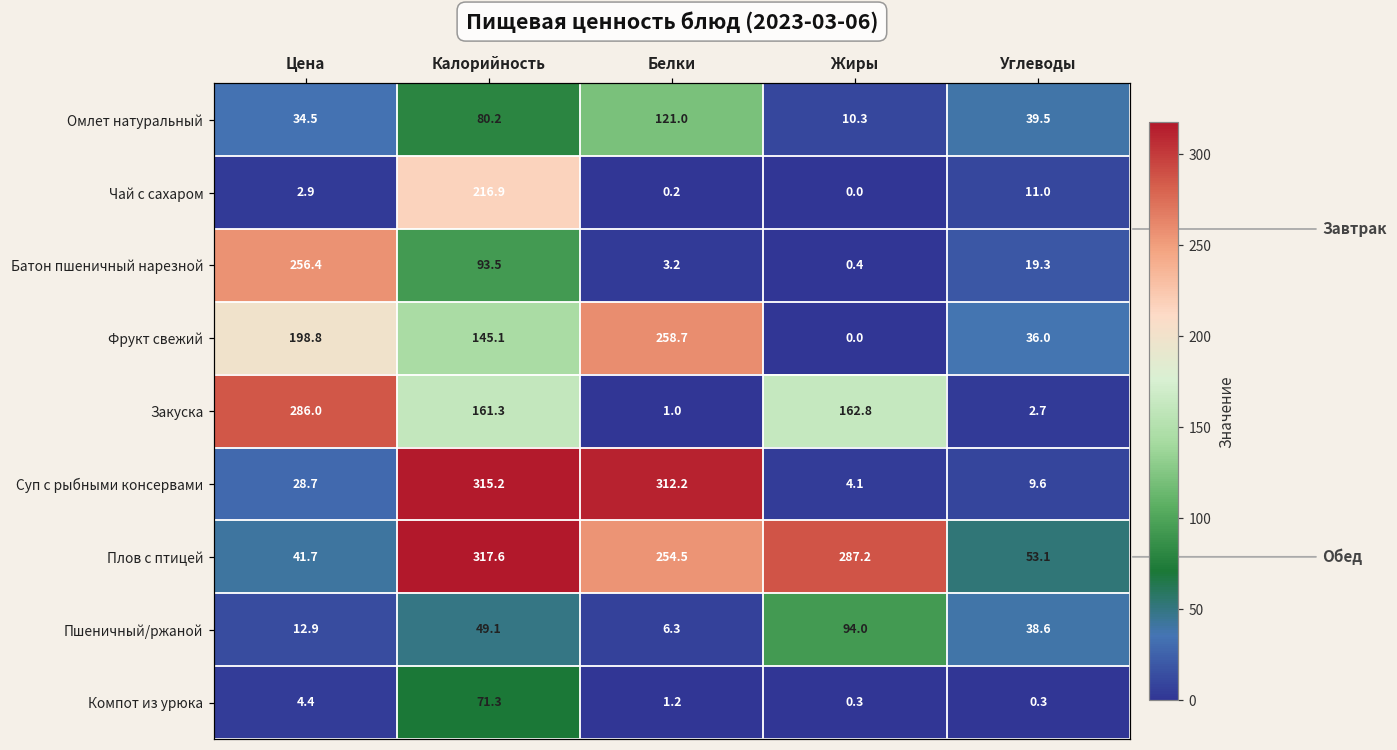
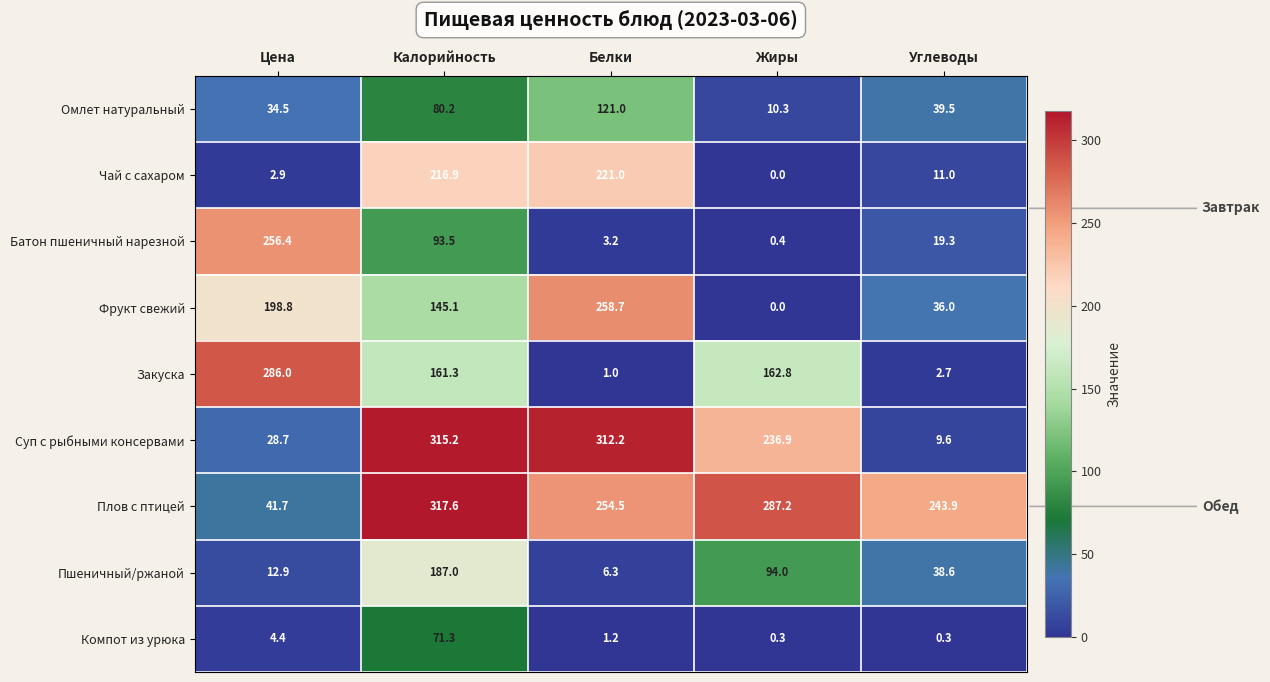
  {
    "Омлет натуральный": {
      "Цена": 34.5,
      "Калорийность": 80.2,
      "Белки": 121.0,
      "Жиры": 10.3,
      "Углеводы": 39.5
    },
    "Чай с сахаром": {
      "Цена": 2.9,
      "Калорийность": 216.9,
-     "Белки": 0.2,
+     "Белки": 221.0,
      "Жиры": 0.0,
      "Углеводы": 11.0
    },
    "Батон пшеничный нарезной": {
      "Цена": 256.4,
      "Калорийность": 93.5,
      "Белки": 3.2,
      "Жиры": 0.4,
      "Углеводы": 19.3
    },
    "Фрукт свежий": {
      "Цена": 198.8,
      "Калорийность": 145.1,
      "Белки": 258.7,
      "Жиры": 0.0,
      "Углеводы": 36.0
    },
    "Закуска": {
      "Цена": 286.0,
      "Калорийность": 161.3,
      "Белки": 1.0,
      "Жиры": 162.8,
      "Углеводы": 2.7
    },
    "Суп с рыбными консервами": {
      "Цена": 28.7,
      "Калорийность": 315.2,
      "Белки": 312.2,
-     "Жиры": 4.1,
+     "Жиры": 236.9,
      "Углеводы": 9.6
    },
    "Плов с птицей": {
      "Цена": 41.7,
      "Калорийность": 317.6,
      "Белки": 254.5,
      "Жиры": 287.2,
-     "Углеводы": 53.1
+     "Углеводы": 243.9
    },
    "Пшеничный/ржаной": {
      "Цена": 12.9,
-     "Калорийность": 49.1,
+     "Калорийность": 187.0,
      "Белки": 6.3,
      "Жиры": 94.0,
      "Углеводы": 38.6
    },
    "Компот из урюка": {
      "Цена": 4.4,
      "Калорийность": 71.3,
      "Белки": 1.2,
      "Жиры": 0.3,
      "Углеводы": 0.3
    }
  }
